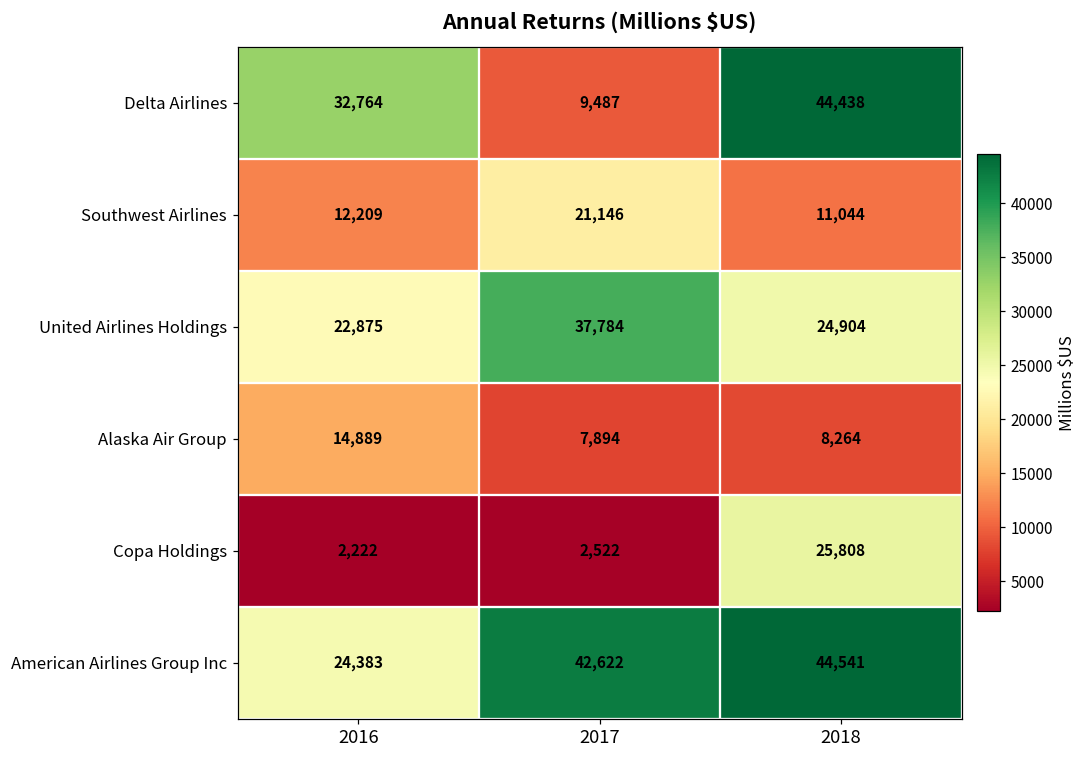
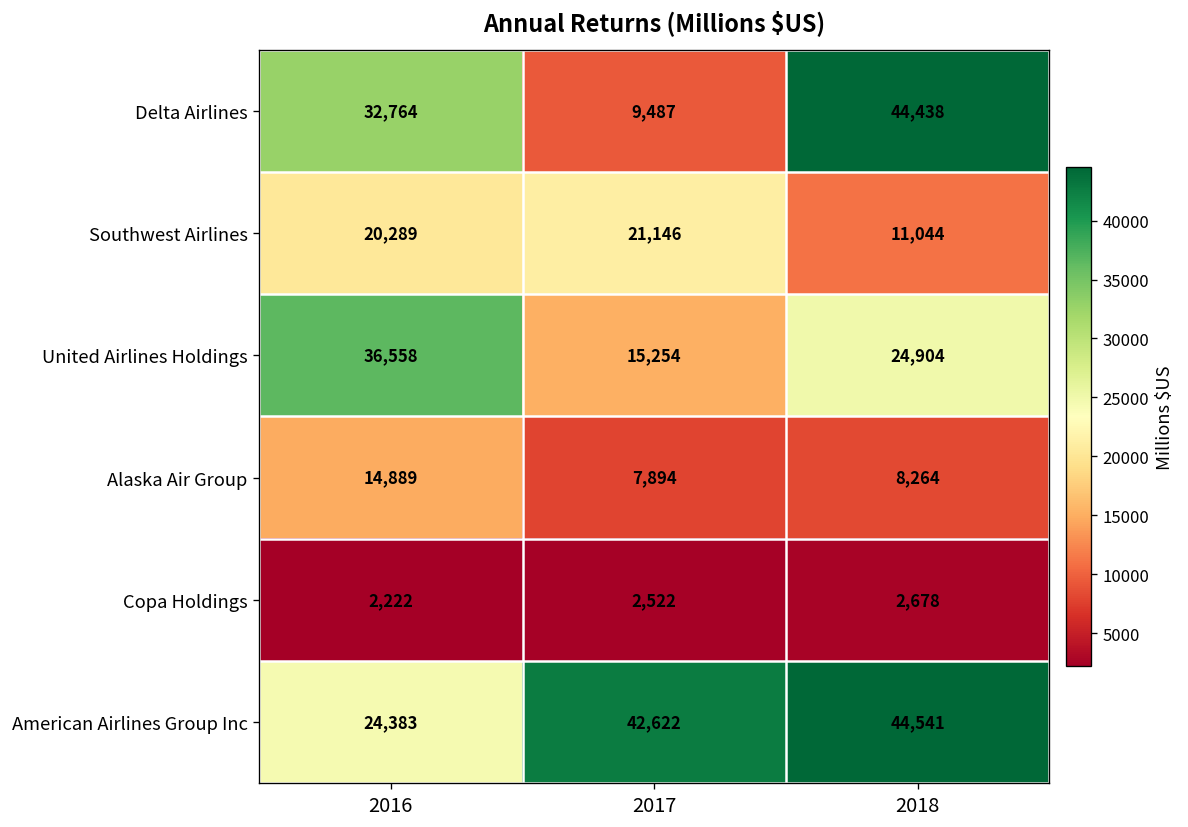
  {
    "Delta Airlines": {
      "2016": "32,764",
      "2017": "9,487",
      "2018": "44,438"
    },
    "Southwest Airlines": {
-     "2016": "12,209",
+     "2016": "20,289",
      "2017": "21,146",
      "2018": "11,044"
    },
    "United Airlines Holdings": {
-     "2016": "22,875",
-     "2017": "37,784",
+     "2016": "36,558",
+     "2017": "15,254",
      "2018": "24,904"
    },
    "Alaska Air Group": {
      "2016": "14,889",
      "2017": "7,894",
      "2018": "8,264"
    },
    "Copa Holdings": {
      "2016": "2,222",
      "2017": "2,522",
-     "2018": "25,808"
+     "2018": "2,678"
    },
    "American Airlines Group Inc": {
      "2016": "24,383",
      "2017": "42,622",
      "2018": "44,541"
    }
  }
